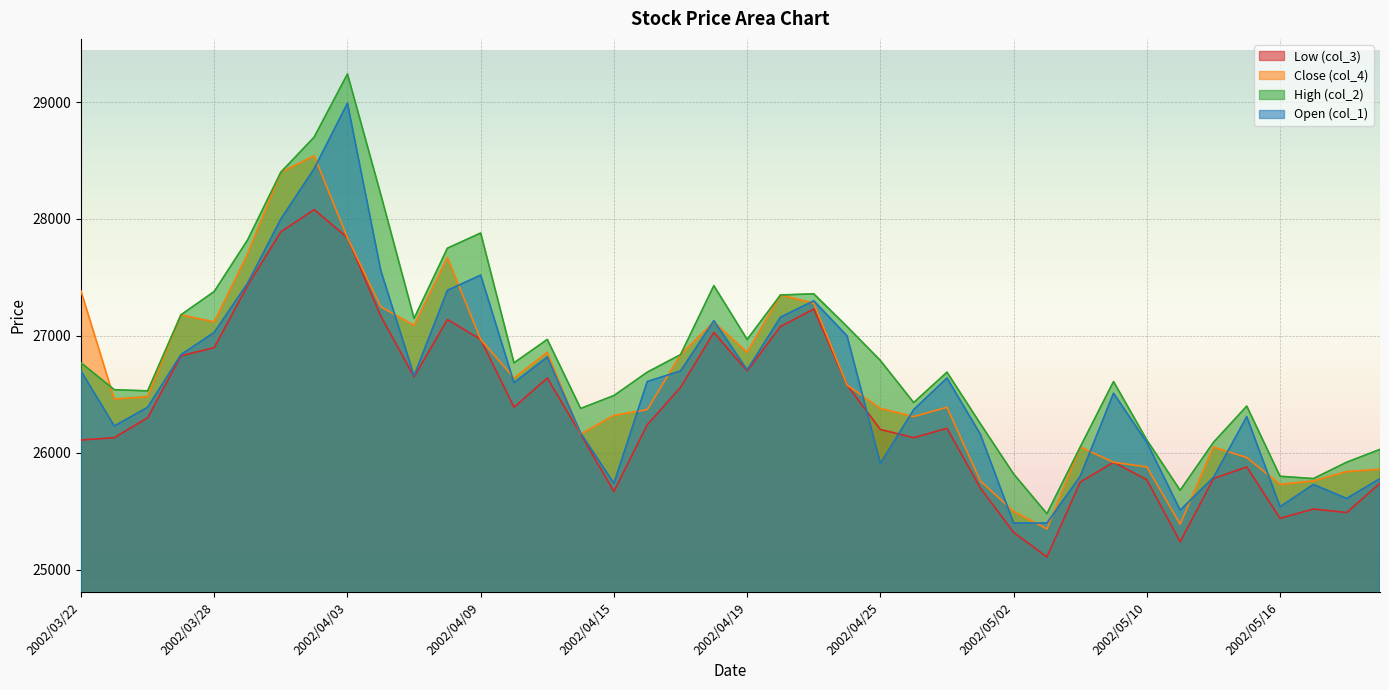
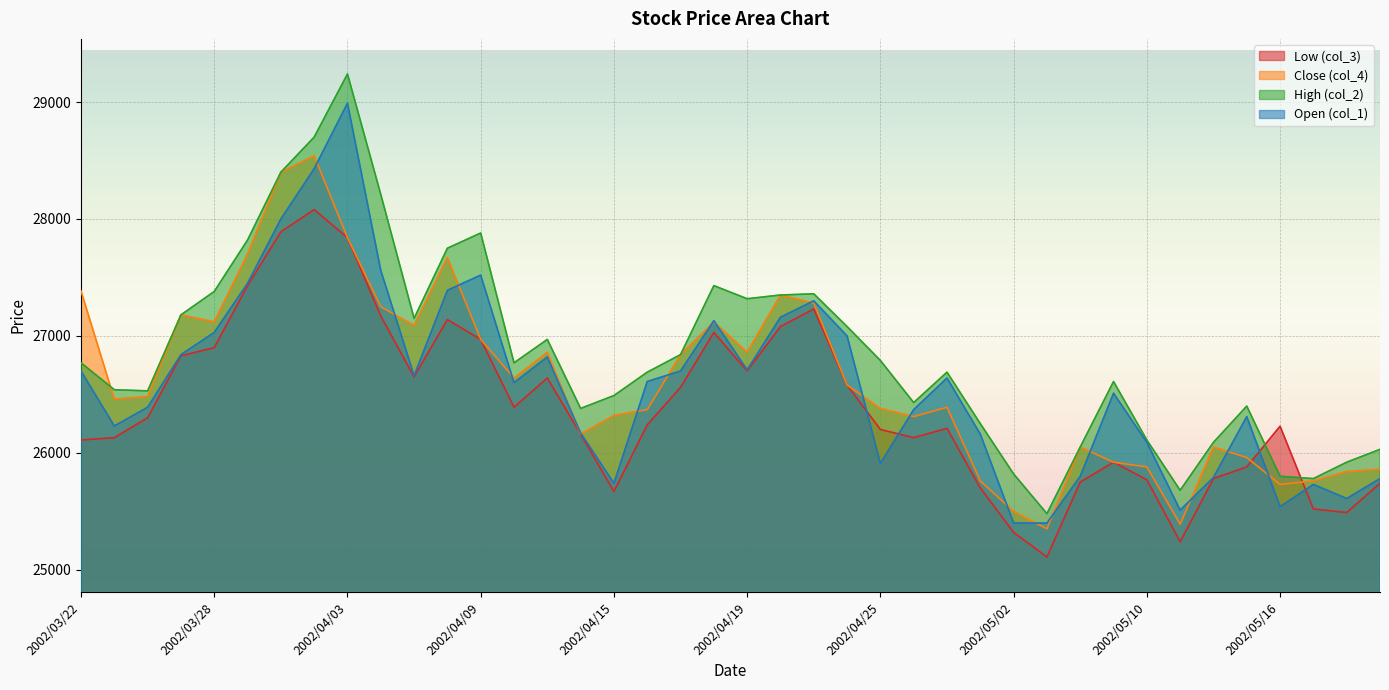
  {
    "Low (col_3)": {
      "2002/03/22": 26110,
      "2002/03/28": 26900,
      "2002/04/15": 25670,
      "2002/04/25": 26200,
      "2002/05/02": 25320,
      "2002/05/10": 25770,
-     "2002/05/16": 25440
+     "2002/05/16": 26230
    },
    "Close (col_4)": {
      "2002/03/22": 27380,
      "2002/03/28": 27120,
      "2002/04/15": 26320,
      "2002/04/19": 26860,
      "2002/04/25": 26380,
      "2002/05/02": 25500,
      "2002/05/10": 25880,
      "2002/05/16": 25730
    },
    "High (col_2)": {
      "2002/03/22": 26770,
      "2002/03/28": 27380,
      "2002/04/03": 29240,
      "2002/04/09": 27880,
      "2002/04/15": 26490,
-     "2002/04/19": 26970,
+     "2002/04/19": 27320,
      "2002/04/25": 26790,
      "2002/05/02": 25820,
      "2002/05/16": 25800
    },
    "Open (col_1)": {
      "2002/03/22": 26700,
      "2002/03/28": 27030,
      "2002/04/03": 28990,
      "2002/04/09": 27520,
      "2002/04/15": 25740,
      "2002/04/25": 25910,
      "2002/05/02": 25400,
      "2002/05/16": 25540
    }
  }
